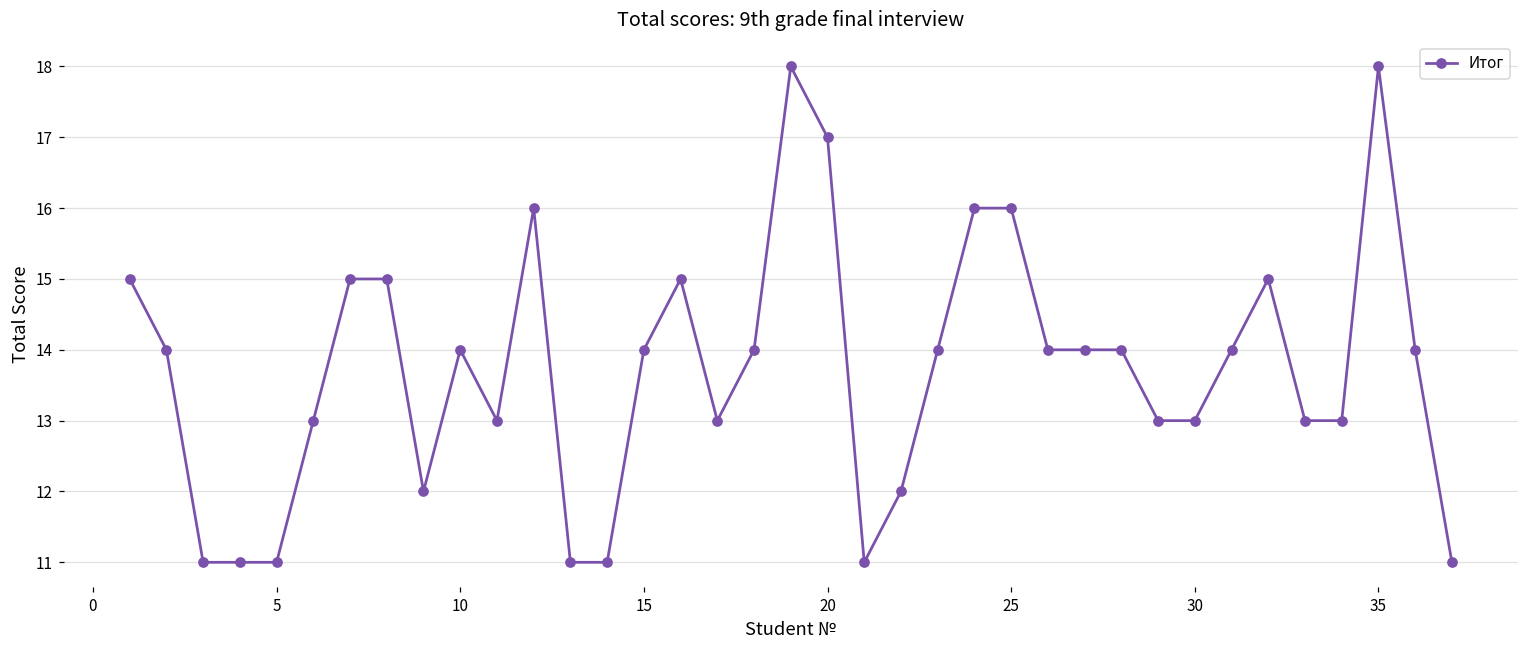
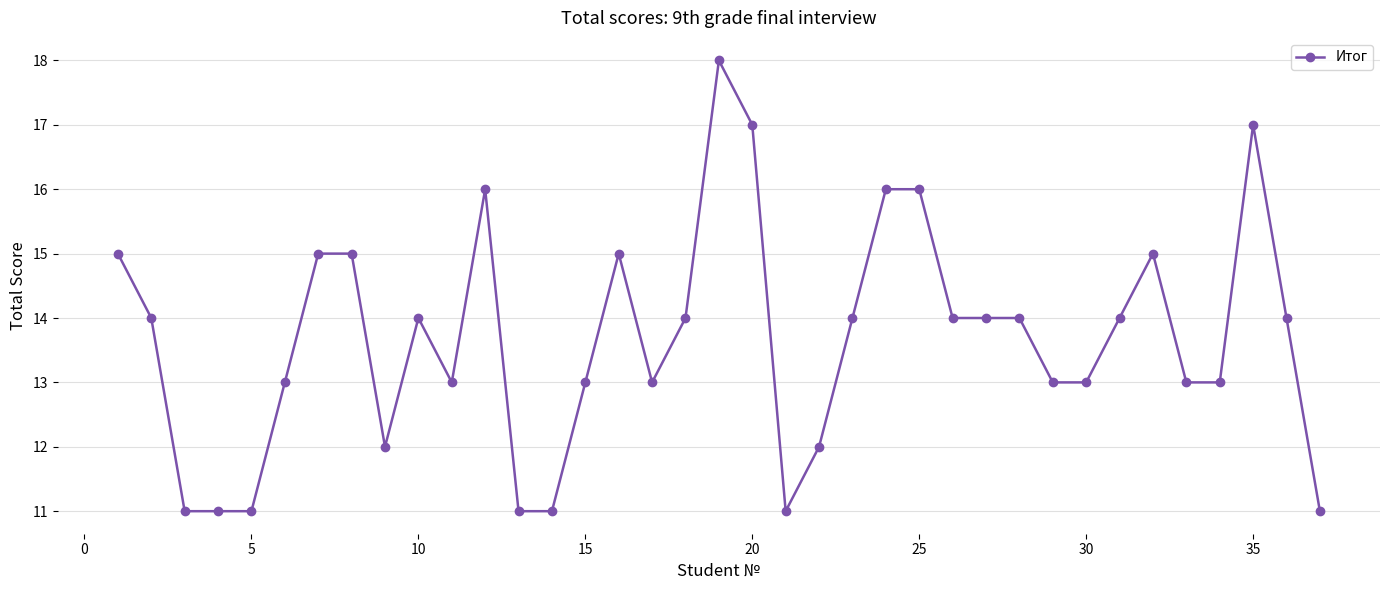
  {
    "5": 11,
    "10": 14,
-   "15": 14,
+   "15": 13,
    "20": 17,
    "25": 16,
    "30": 13,
-   "35": 18
+   "35": 17
  }
